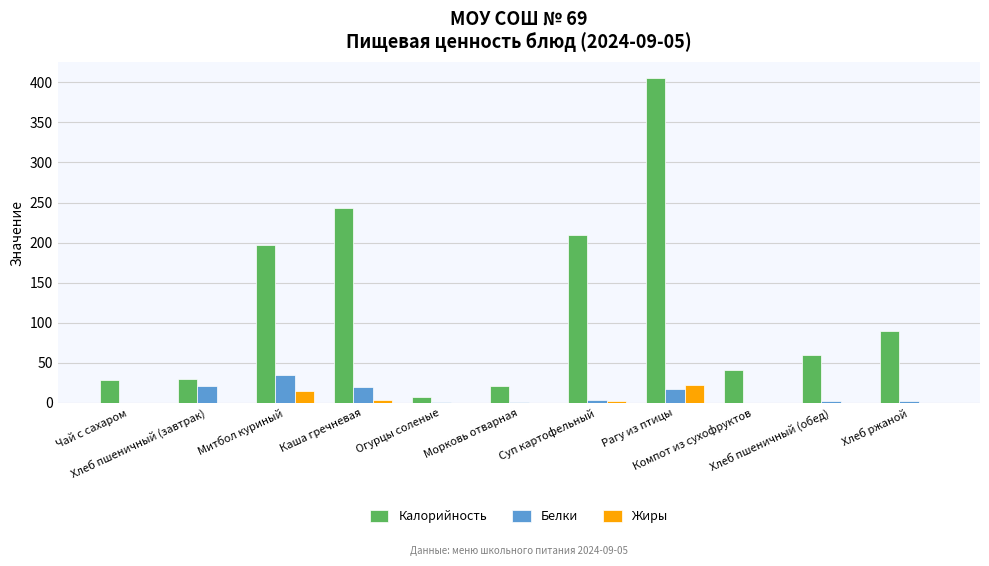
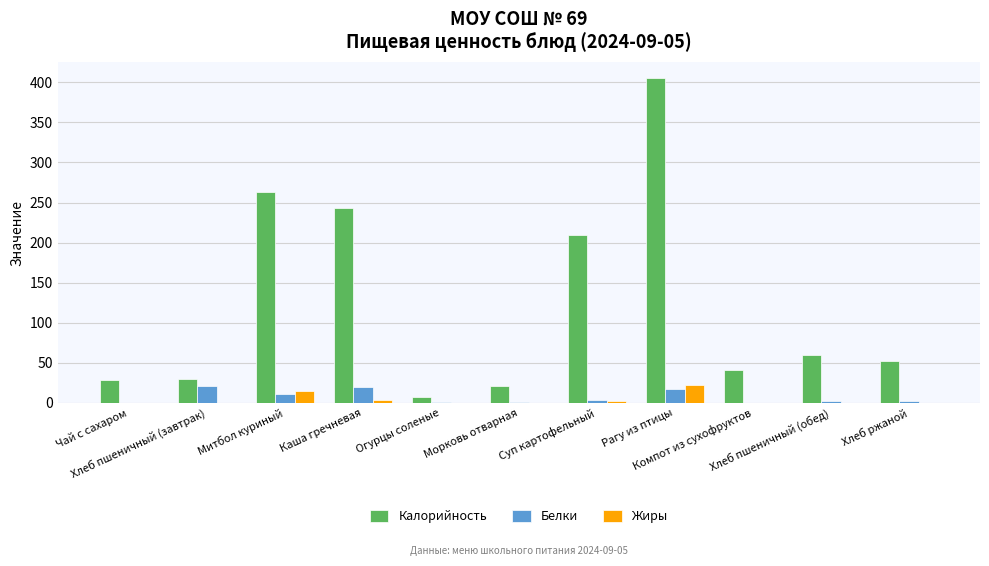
  {
    "Калорийность": {
      "Чай с сахаром": 30,
      "Хлеб пшеничный (завтрак)": 30,
-     "Митбол куриный": 200,
+     "Митбол куриный": 260,
      "Каша гречневая": 240,
      "Огурцы соленые": 10,
      "Морковь отварная": 20,
      "Суп картофельный": 210,
      "Рагу из птицы": 410,
      "Компот из сухофруктов": 40,
      "Хлеб пшеничный (обед)": 60,
-     "Хлеб ржаной": 90
+     "Хлеб ржаной": 50
    },
    "Белки": {
      "Хлеб пшеничный (завтрак)": 20,
-     "Митбол куриный": 40,
+     "Митбол куриный": 10,
      "Каша гречневая": 20,
      "Суп картофельный": 0,
      "Рагу из птицы": 20
    },
    "Жиры": {
      "Митбол куриный": 10,
      "Каша гречневая": 0,
      "Рагу из птицы": 20,
      "Компот из сухофруктов": 0
    }
  }
